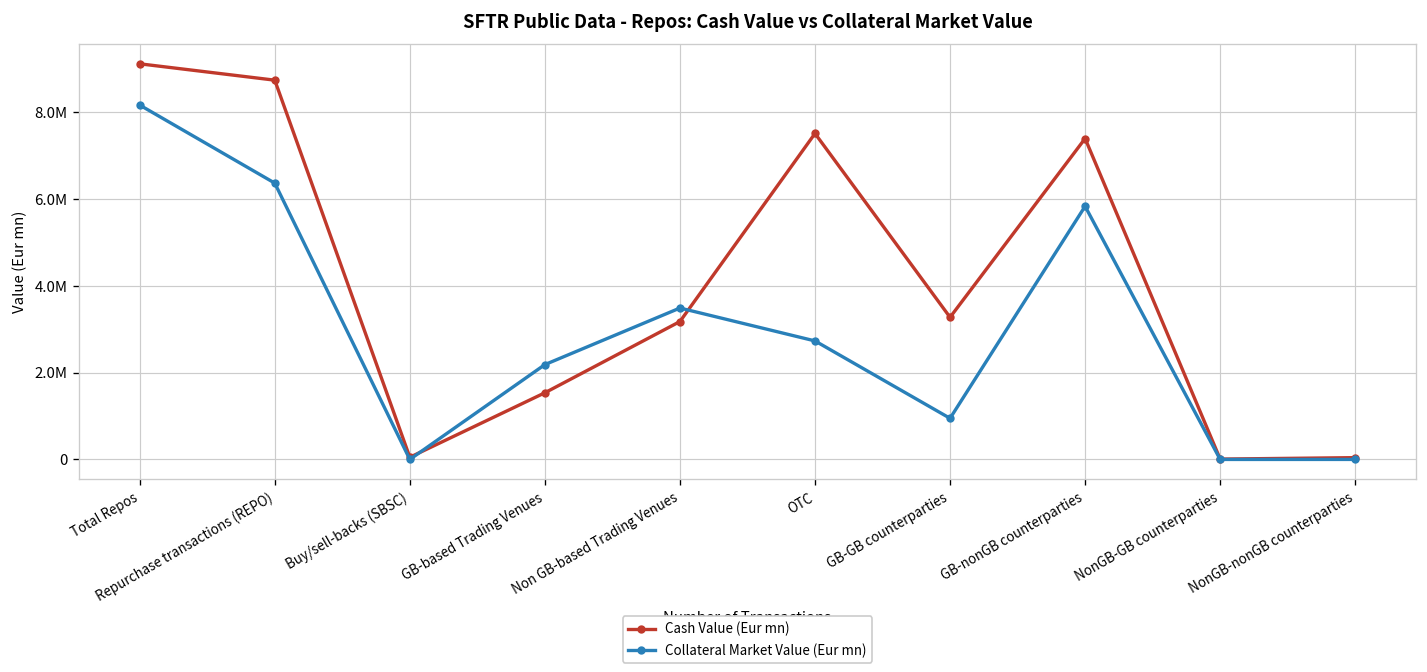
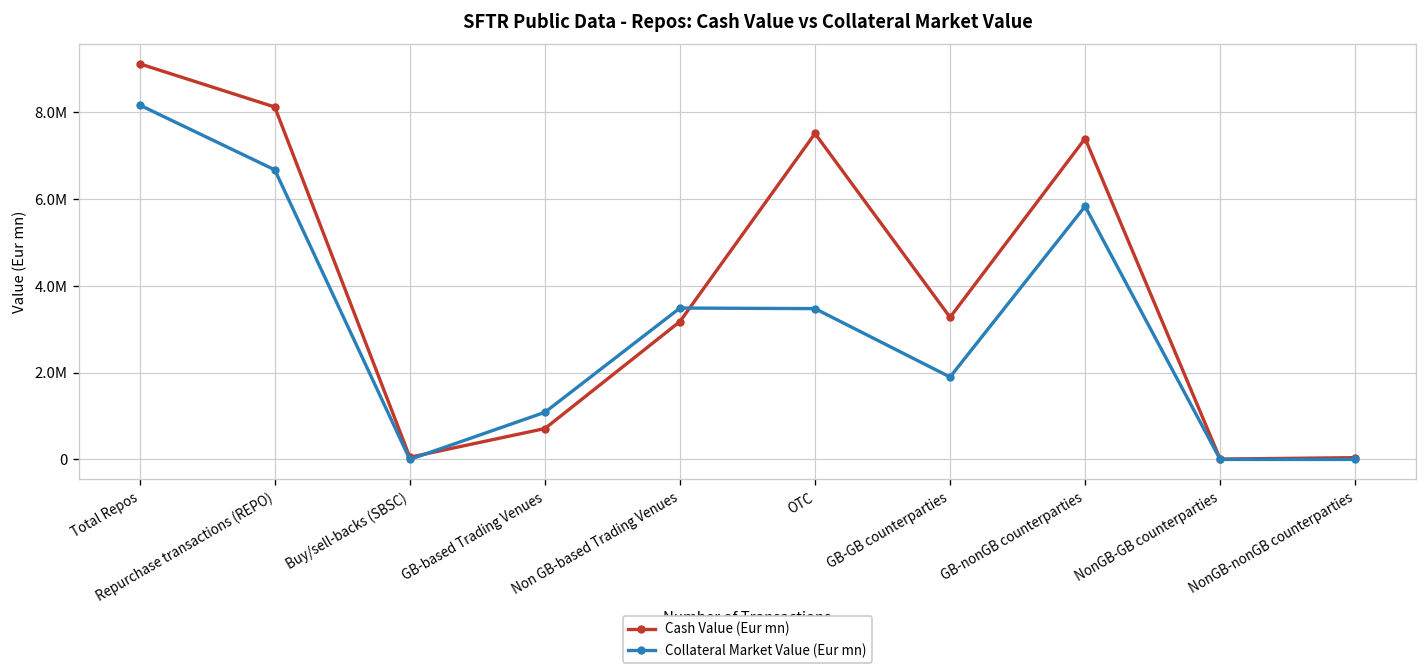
  {
    "Cash Value (Eur mn)": {
      "Total Repos": 9100000,
-     "Repurchase transactions (REPO)": 8700000,
-     "GB-based Trading Venues": 1500000,
+     "Repurchase transactions (REPO)": 8100000,
+     "GB-based Trading Venues": 700000,
      "Non GB-based Trading Venues": 3200000,
      "OTC": 7500000,
      "GB-GB counterparties": 3300000,
      "GB-nonGB counterparties": 7400000
    },
    "Collateral Market Value (Eur mn)": {
      "Total Repos": 8200000,
-     "Repurchase transactions (REPO)": 6400000,
-     "GB-based Trading Venues": 2200000,
+     "Repurchase transactions (REPO)": 6700000,
+     "GB-based Trading Venues": 1100000,
      "Non GB-based Trading Venues": 3500000,
-     "OTC": 2700000,
-     "GB-GB counterparties": 900000,
+     "OTC": 3500000,
+     "GB-GB counterparties": 1900000,
      "GB-nonGB counterparties": 5800000
    }
  }
